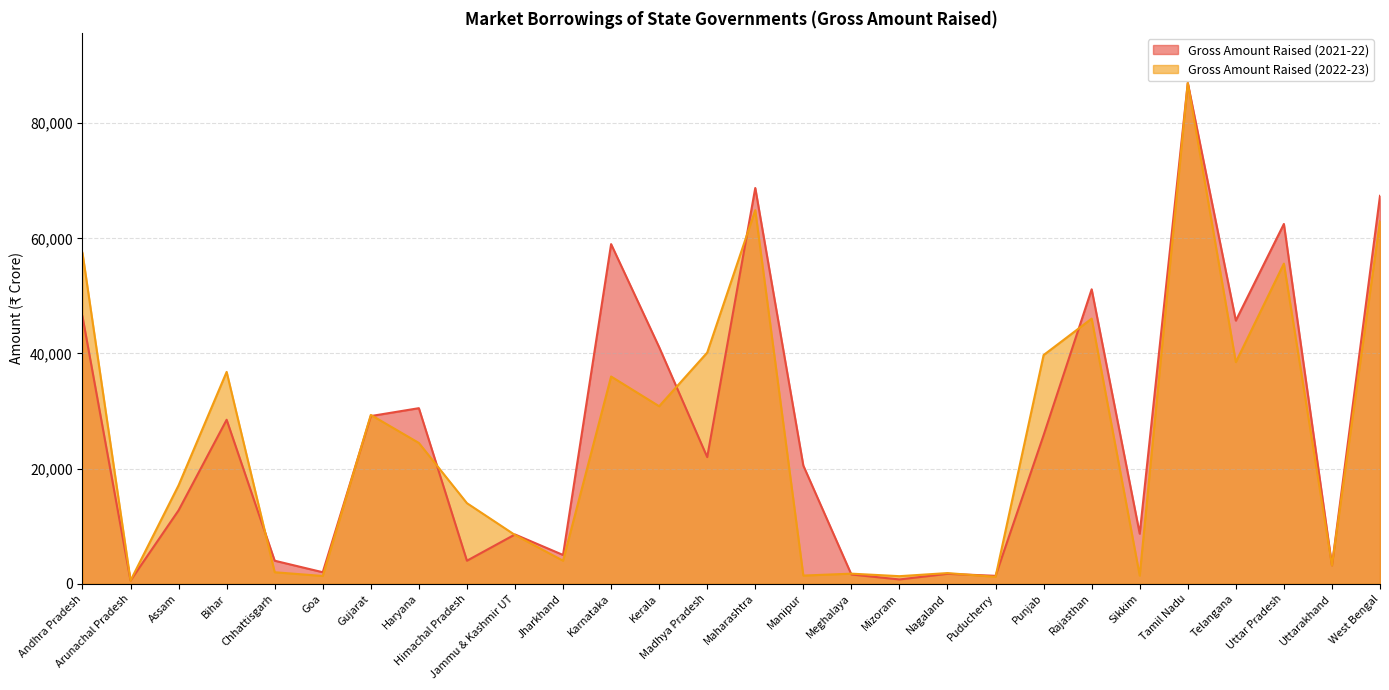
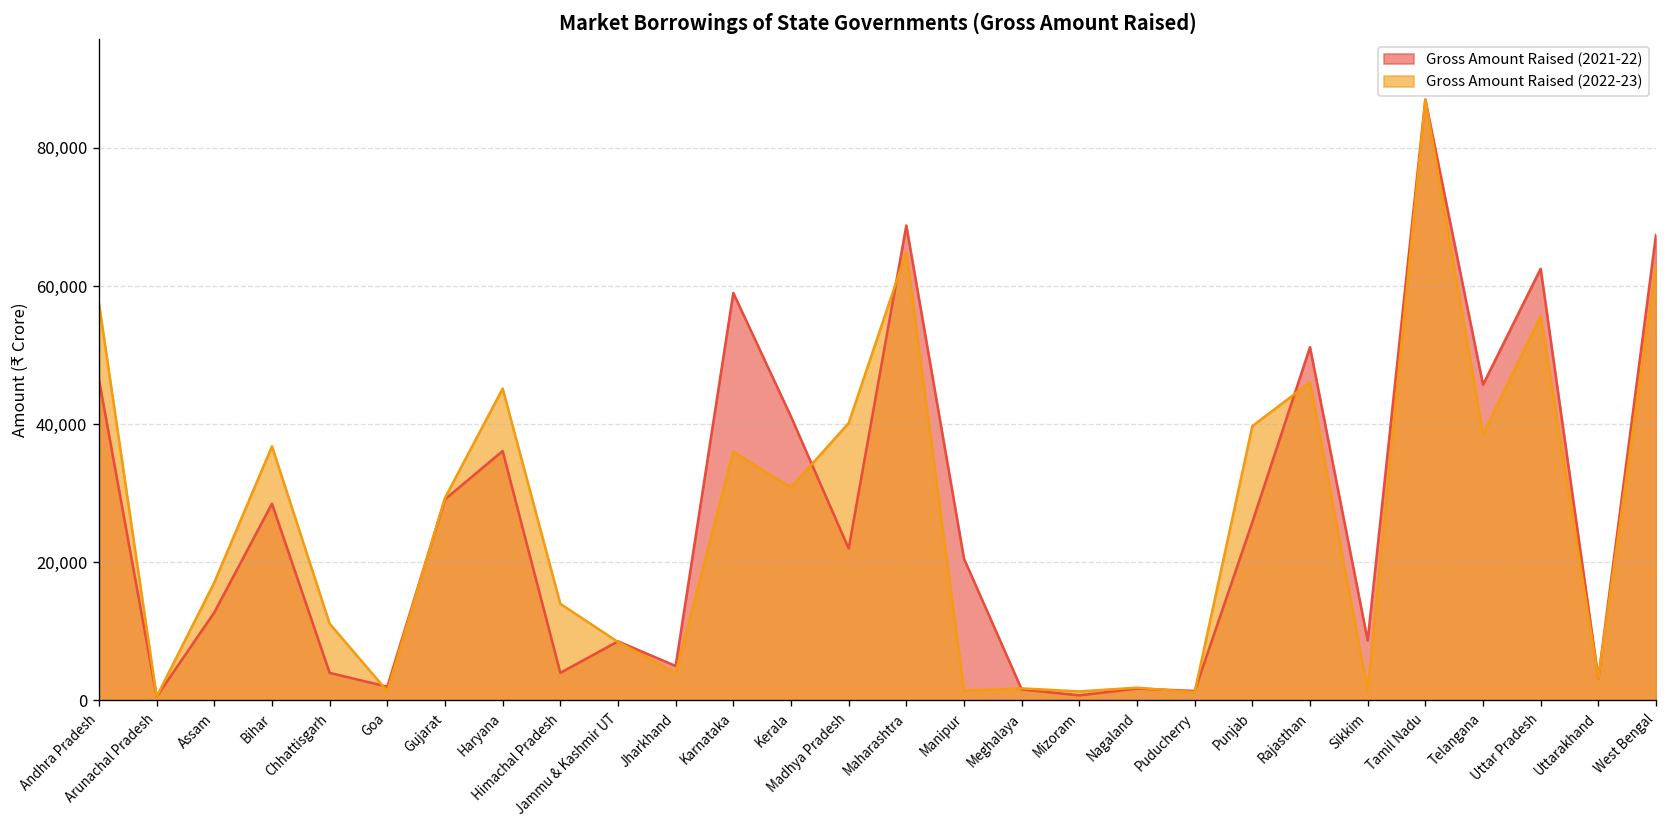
  {
    "Gross Amount Raised (2021-22)": {
      "Andhra Pradesh": "46,000",
      "Assam": "13,000",
      "Bihar": "28,000",
      "Chhattisgarh": "4,000",
      "Goa": "2,000",
-     "Haryana": "31,000",
+     "Haryana": "36,000",
      "Himachal Pradesh": "4,000",
      "Jharkhand": "5,000",
      "Karnataka": "59,000",
      "Kerala": "41,000",
      "Madhya Pradesh": "22,000",
      "Maharashtra": "69,000",
      "Manipur": "21,000",
      "Mizoram": "1,000",
      "Punjab": "26,000",
      "Rajasthan": "51,000",
      "Sikkim": "9,000",
      "Telangana": "46,000",
      "Uttar Pradesh": "63,000",
      "West Bengal": "67,000"
    },
    "Gross Amount Raised (2022-23)": {
      "Andhra Pradesh": "57,000",
      "Assam": "17,000",
      "Bihar": "37,000",
-     "Chhattisgarh": "2,000",
+     "Chhattisgarh": "11,000",
      "Goa": "1,000",
-     "Haryana": "24,000",
+     "Haryana": "45,000",
      "Himachal Pradesh": "14,000",
      "Jharkhand": "4,000",
      "Karnataka": "36,000",
      "Kerala": "31,000",
      "Madhya Pradesh": "40,000",
      "Maharashtra": "65,000",
      "Manipur": "1,000",
      "Mizoram": "1,000",
      "Punjab": "40,000",
      "Rajasthan": "46,000",
      "Sikkim": "1,000",
      "Telangana": "39,000",
      "Uttar Pradesh": "56,000",
      "West Bengal": "63,000"
    }
  }
